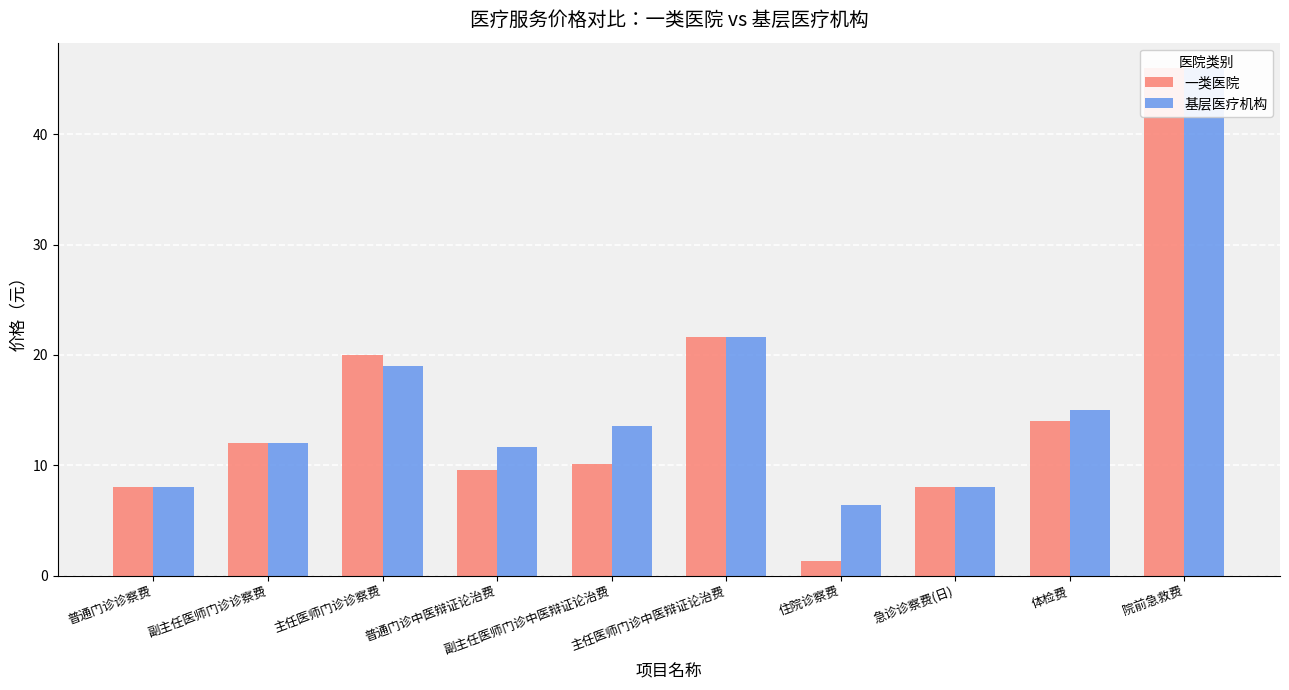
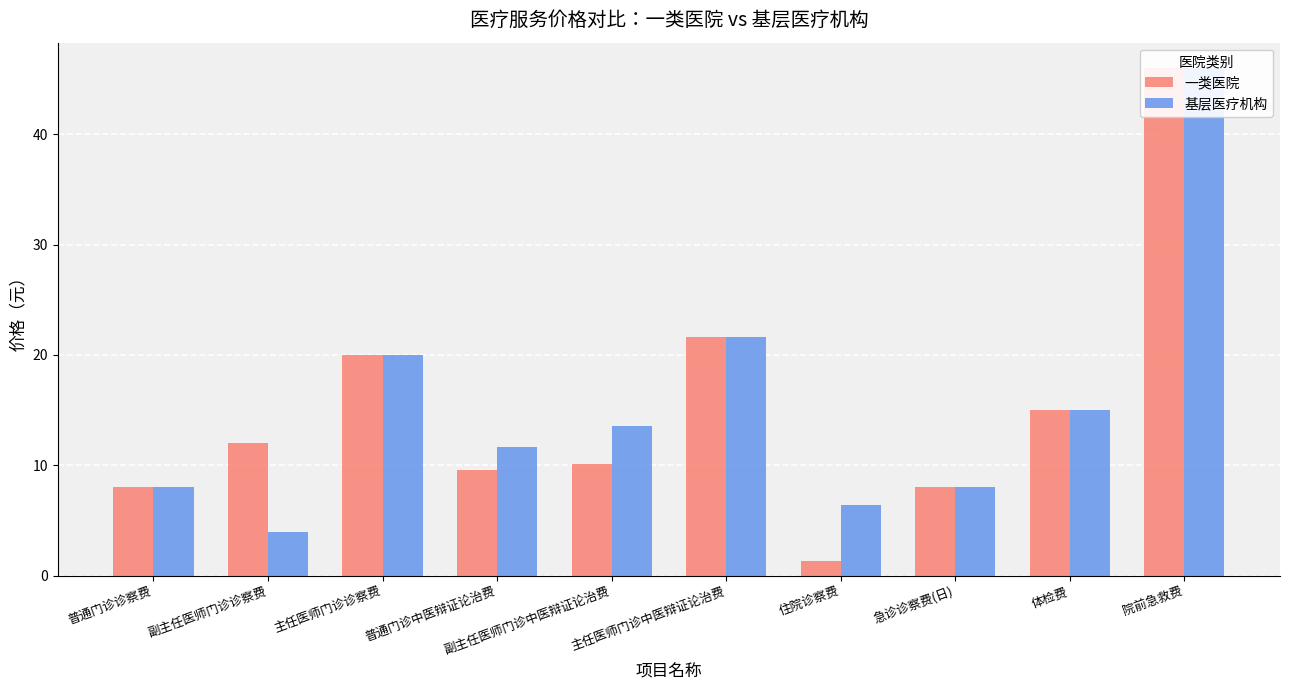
  {
    "一类医院": {
      "普通门诊诊察费": 8,
      "副主任医师门诊诊察费": 12,
      "主任医师门诊诊察费": 20,
      "普通门诊中医辩证论治费": 9.6,
      "副主任医师门诊中医辩证论治费": 10,
      "主任医师门诊中医辩证论治费": 21.6,
      "住院诊察费": 1.3,
      "急诊诊察费(日)": 8,
-     "体检费": 14
+     "体检费": 15
    },
    "基层医疗机构": {
      "普通门诊诊察费": 8,
-     "副主任医师门诊诊察费": 12,
-     "主任医师门诊诊察费": 19,
+     "副主任医师门诊诊察费": 4,
+     "主任医师门诊诊察费": 20,
      "普通门诊中医辩证论治费": 11.7,
      "副主任医师门诊中医辩证论治费": 13.6,
      "主任医师门诊中医辩证论治费": 21.6,
      "住院诊察费": 6.4,
      "急诊诊察费(日)": 8,
      "体检费": 15
    }
  }
